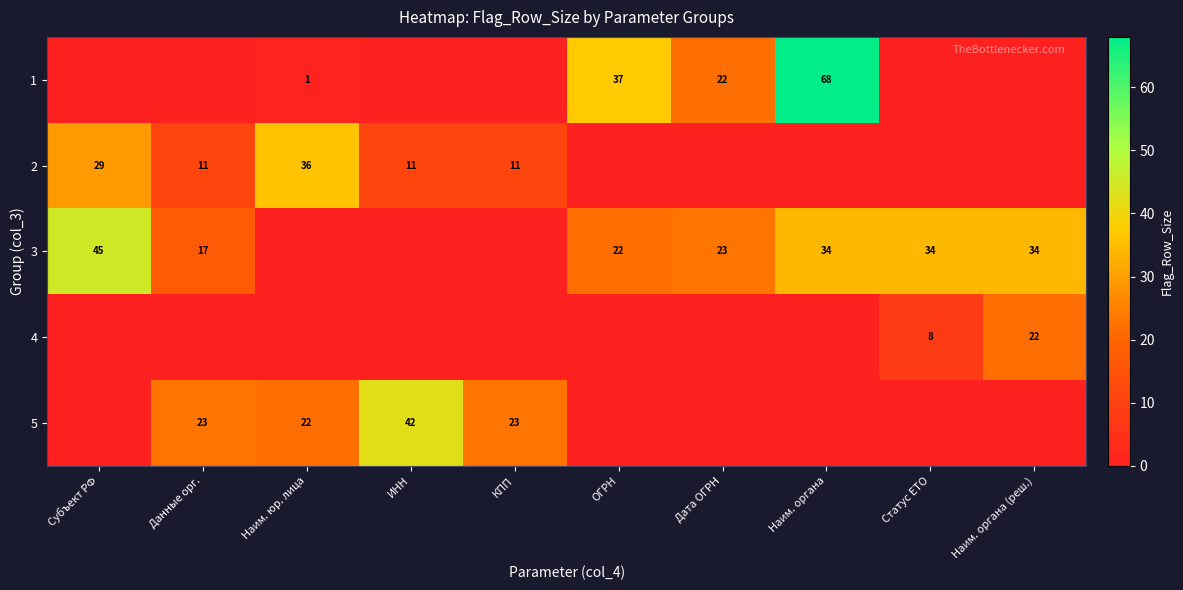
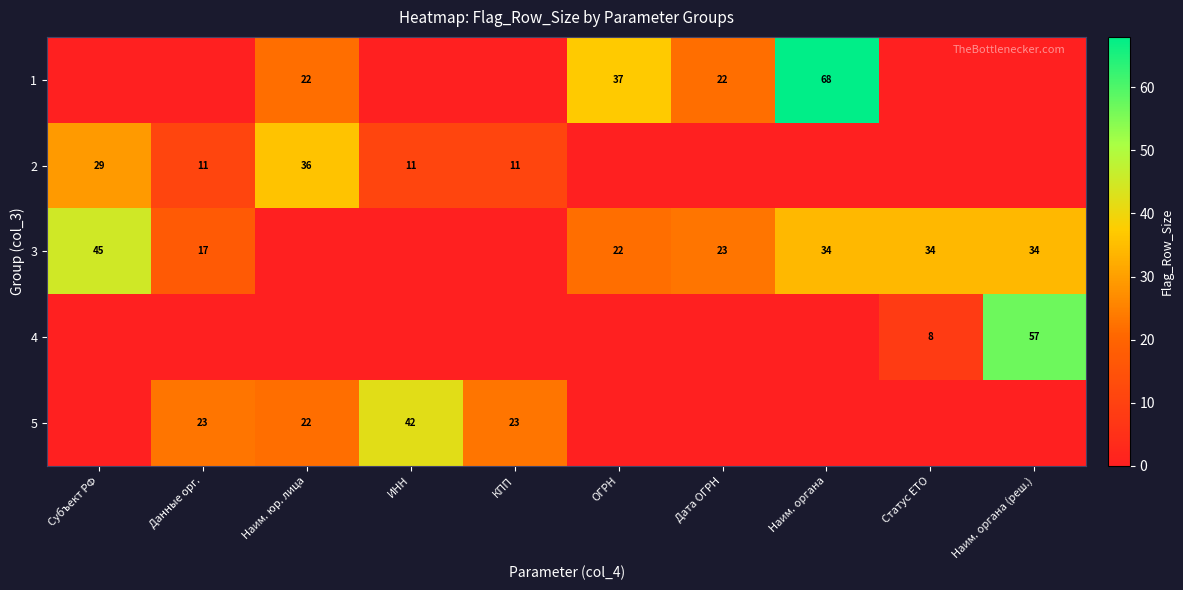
  {
    "1": {
-     "Наим. юр. лица": 1,
+     "Наим. юр. лица": 22,
      "ОГРН": 37,
      "Дата ОГРН": 22,
      "Наим. органа": 68
    },
    "2": {
      "Субъект РФ": 29,
      "Данные орг.": 11,
      "Наим. юр. лица": 36,
      "ИНН": 11,
      "КПП": 11
    },
    "3": {
      "Субъект РФ": 45,
      "Данные орг.": 17,
      "ОГРН": 22,
      "Дата ОГРН": 23,
      "Наим. органа": 34,
      "Статус ЕТО": 34,
      "Наим. органа (реш.)": 34
    },
    "4": {
      "Статус ЕТО": 8,
-     "Наим. органа (реш.)": 22
+     "Наим. органа (реш.)": 57
    },
    "5": {
      "Данные орг.": 23,
      "Наим. юр. лица": 22,
      "ИНН": 42,
      "КПП": 23
    }
  }
